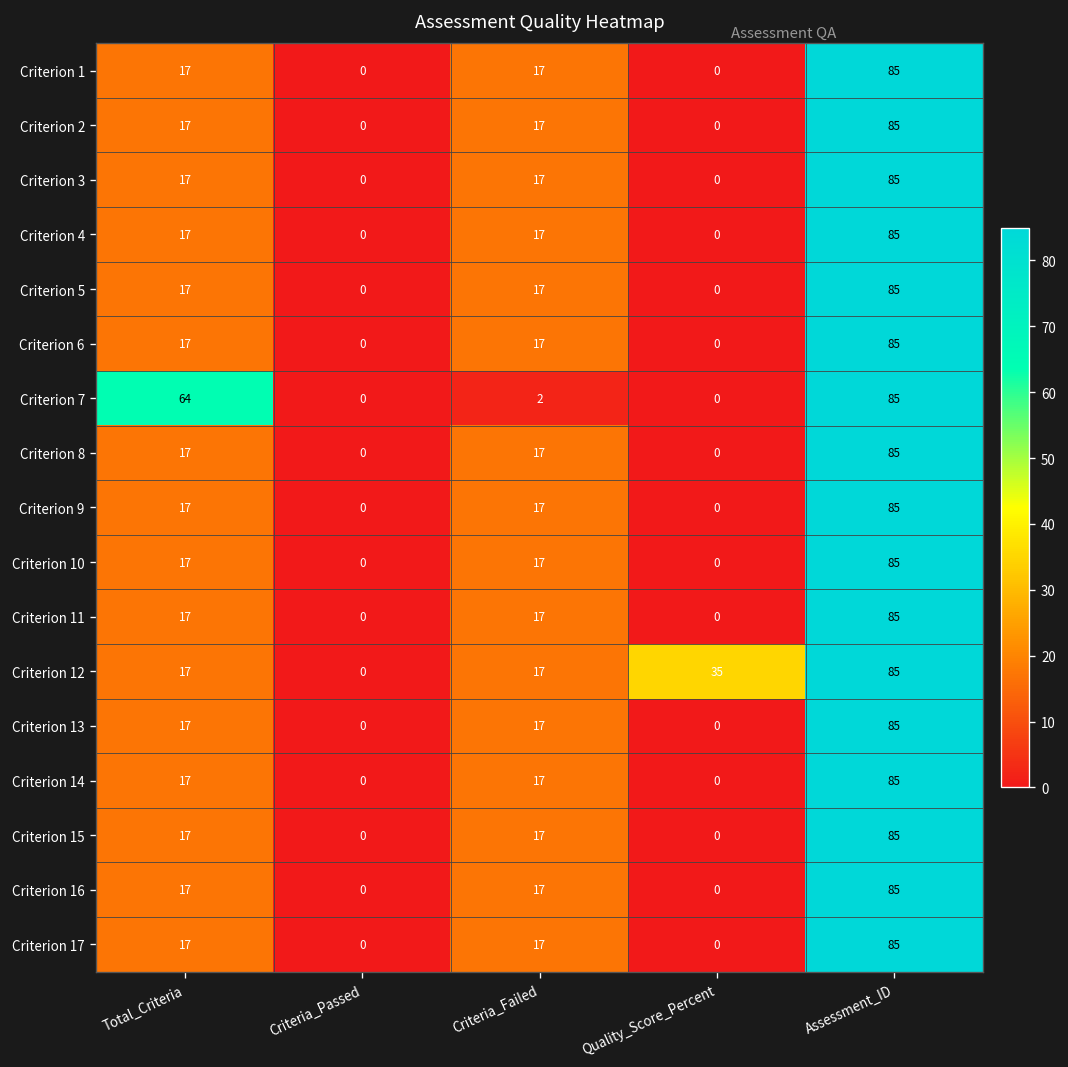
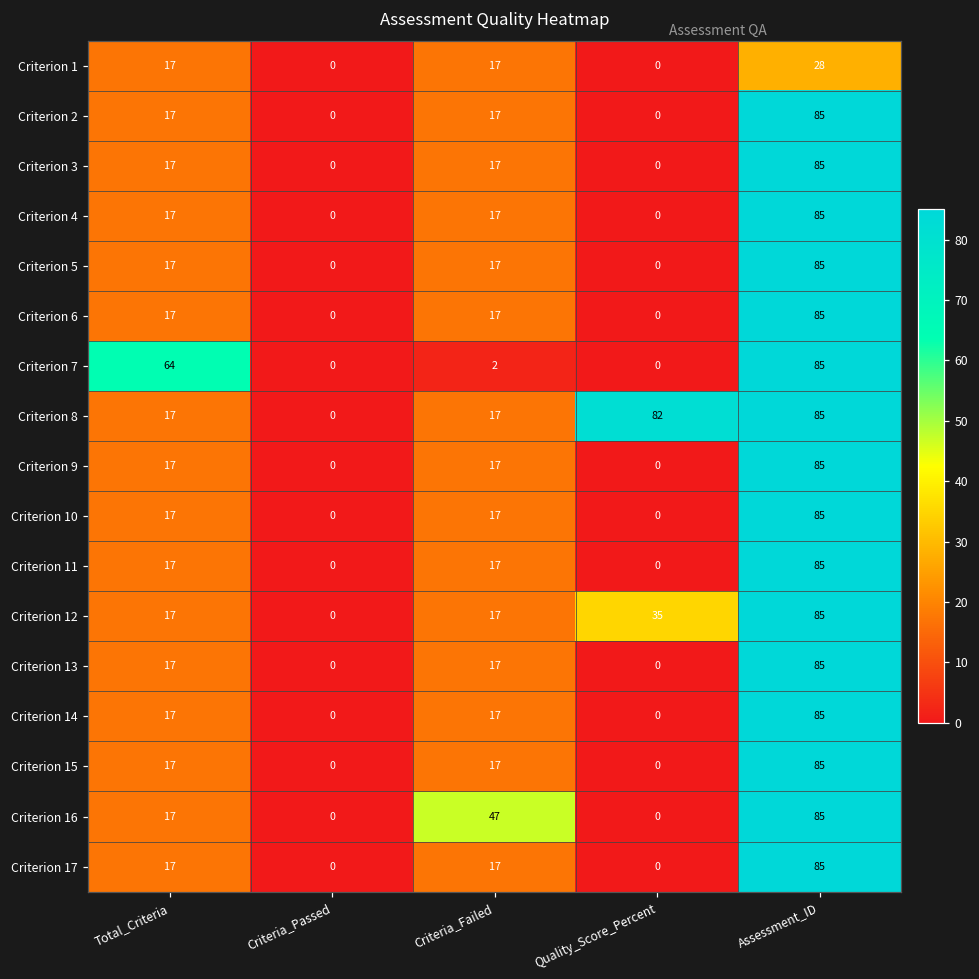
  {
    "Criterion 1": {
      "Total_Criteria": 17,
      "Criteria_Passed": 0,
      "Criteria_Failed": 17,
      "Quality_Score_Percent": 0,
-     "Assessment_ID": 85
+     "Assessment_ID": 28
    },
    "Criterion 2": {
      "Total_Criteria": 17,
      "Criteria_Passed": 0,
      "Criteria_Failed": 17,
      "Quality_Score_Percent": 0,
      "Assessment_ID": 85
    },
    "Criterion 3": {
      "Total_Criteria": 17,
      "Criteria_Passed": 0,
      "Criteria_Failed": 17,
      "Quality_Score_Percent": 0,
      "Assessment_ID": 85
    },
    "Criterion 4": {
      "Total_Criteria": 17,
      "Criteria_Passed": 0,
      "Criteria_Failed": 17,
      "Quality_Score_Percent": 0,
      "Assessment_ID": 85
    },
    "Criterion 5": {
      "Total_Criteria": 17,
      "Criteria_Passed": 0,
      "Criteria_Failed": 17,
      "Quality_Score_Percent": 0,
      "Assessment_ID": 85
    },
    "Criterion 6": {
      "Total_Criteria": 17,
      "Criteria_Passed": 0,
      "Criteria_Failed": 17,
      "Quality_Score_Percent": 0,
      "Assessment_ID": 85
    },
    "Criterion 7": {
      "Total_Criteria": 64,
      "Criteria_Passed": 0,
      "Criteria_Failed": 2,
      "Quality_Score_Percent": 0,
      "Assessment_ID": 85
    },
    "Criterion 8": {
      "Total_Criteria": 17,
      "Criteria_Passed": 0,
      "Criteria_Failed": 17,
-     "Quality_Score_Percent": 0,
+     "Quality_Score_Percent": 82,
      "Assessment_ID": 85
    },
    "Criterion 9": {
      "Total_Criteria": 17,
      "Criteria_Passed": 0,
      "Criteria_Failed": 17,
      "Quality_Score_Percent": 0,
      "Assessment_ID": 85
    },
    "Criterion 10": {
      "Total_Criteria": 17,
      "Criteria_Passed": 0,
      "Criteria_Failed": 17,
      "Quality_Score_Percent": 0,
      "Assessment_ID": 85
    },
    "Criterion 11": {
      "Total_Criteria": 17,
      "Criteria_Passed": 0,
      "Criteria_Failed": 17,
      "Quality_Score_Percent": 0,
      "Assessment_ID": 85
    },
    "Criterion 12": {
      "Total_Criteria": 17,
      "Criteria_Passed": 0,
      "Criteria_Failed": 17,
      "Quality_Score_Percent": 35,
      "Assessment_ID": 85
    },
    "Criterion 13": {
      "Total_Criteria": 17,
      "Criteria_Passed": 0,
      "Criteria_Failed": 17,
      "Quality_Score_Percent": 0,
      "Assessment_ID": 85
    },
    "Criterion 14": {
      "Total_Criteria": 17,
      "Criteria_Passed": 0,
      "Criteria_Failed": 17,
      "Quality_Score_Percent": 0,
      "Assessment_ID": 85
    },
    "Criterion 15": {
      "Total_Criteria": 17,
      "Criteria_Passed": 0,
      "Criteria_Failed": 17,
      "Quality_Score_Percent": 0,
      "Assessment_ID": 85
    },
    "Criterion 16": {
      "Total_Criteria": 17,
      "Criteria_Passed": 0,
-     "Criteria_Failed": 17,
+     "Criteria_Failed": 47,
      "Quality_Score_Percent": 0,
      "Assessment_ID": 85
    },
    "Criterion 17": {
      "Total_Criteria": 17,
      "Criteria_Passed": 0,
      "Criteria_Failed": 17,
      "Quality_Score_Percent": 0,
      "Assessment_ID": 85
    }
  }
